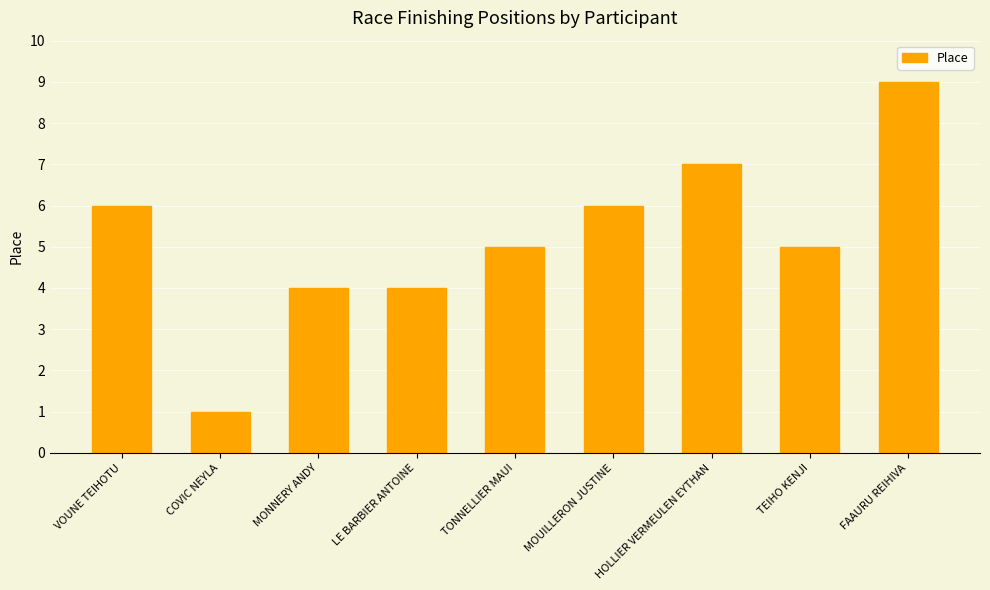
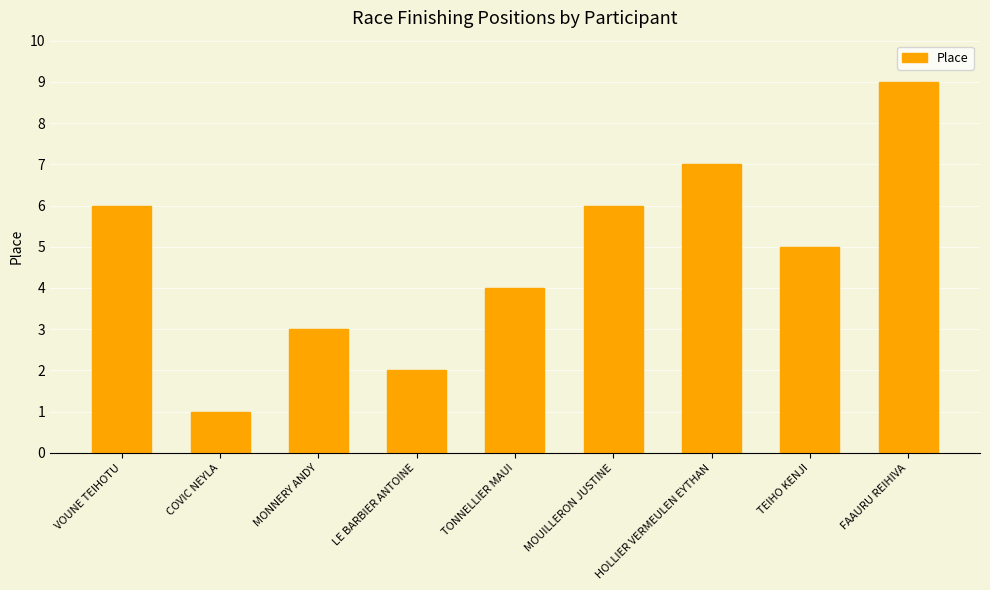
  {
    "VOUNE TEIHOTU": 6,
    "COVIC NEYLA": 1,
-   "MONNERY ANDY": 4,
-   "LE BARBIER ANTOINE": 4,
-   "TONNELLIER MAUI": 5,
+   "MONNERY ANDY": 3,
+   "LE BARBIER ANTOINE": 2,
+   "TONNELLIER MAUI": 4,
    "MOUILLERON JUSTINE": 6,
    "HOLLIER VERMEULEN EYTHAN": 7,
    "TEIHO KENJI": 5,
    "FAAURU REIHIVA": 9
  }
